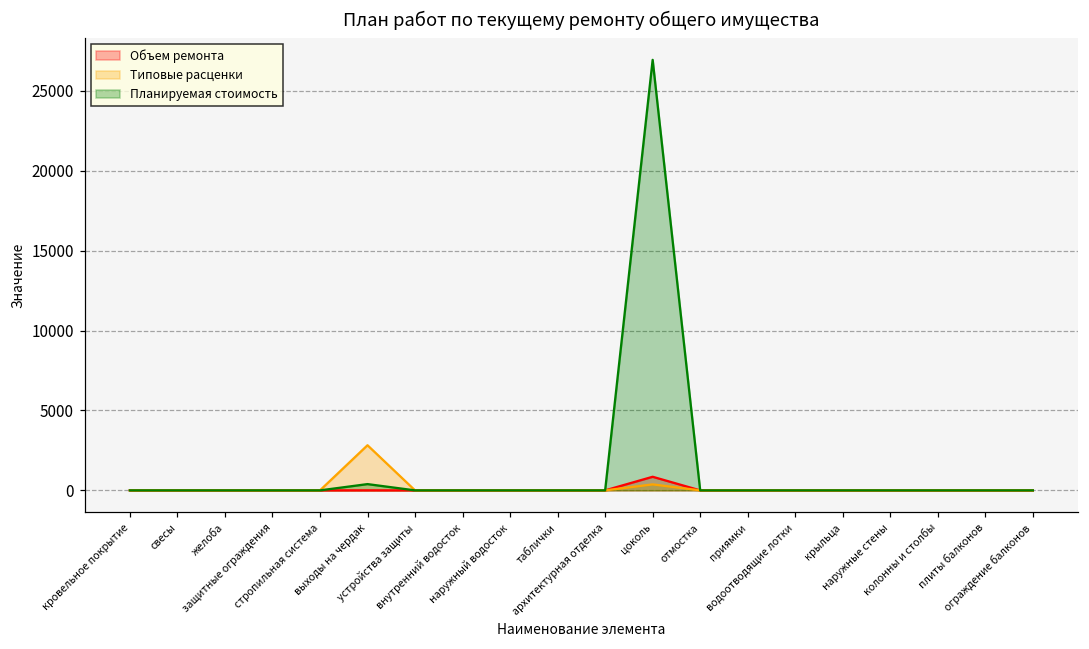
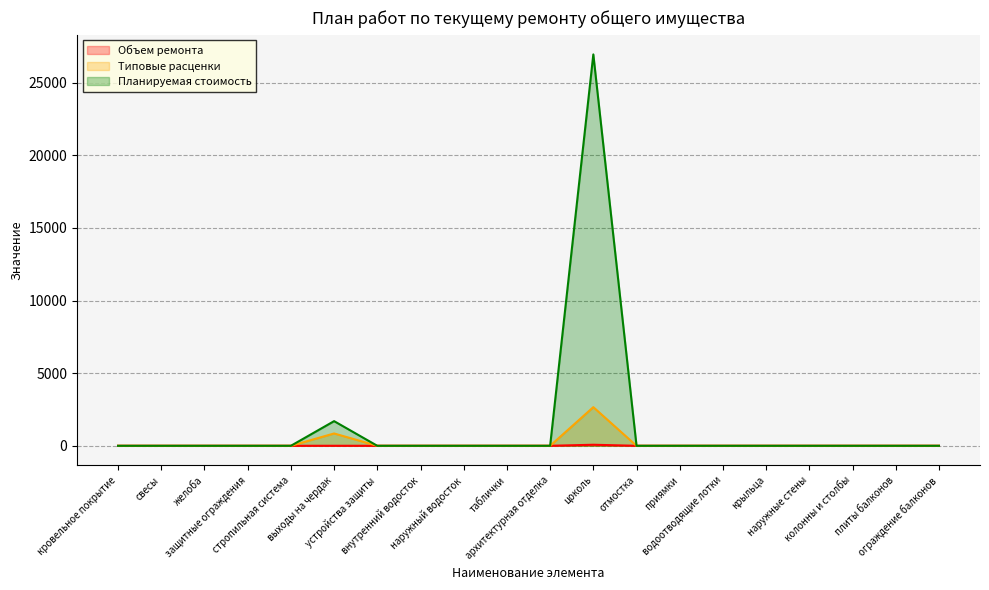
  {
    "Объем ремонта": {
      "выходы на чердак": 0,
-     "цоколь": 900
+     "цоколь": 100
    },
    "Типовые расценки": {
-     "выходы на чердак": 2800,
-     "цоколь": 400
+     "выходы на чердак": 800,
+     "цоколь": 2700
    },
    "Планируемая стоимость": {
-     "выходы на чердак": 400,
+     "выходы на чердак": 1700,
      "цоколь": 26900
    }
  }
